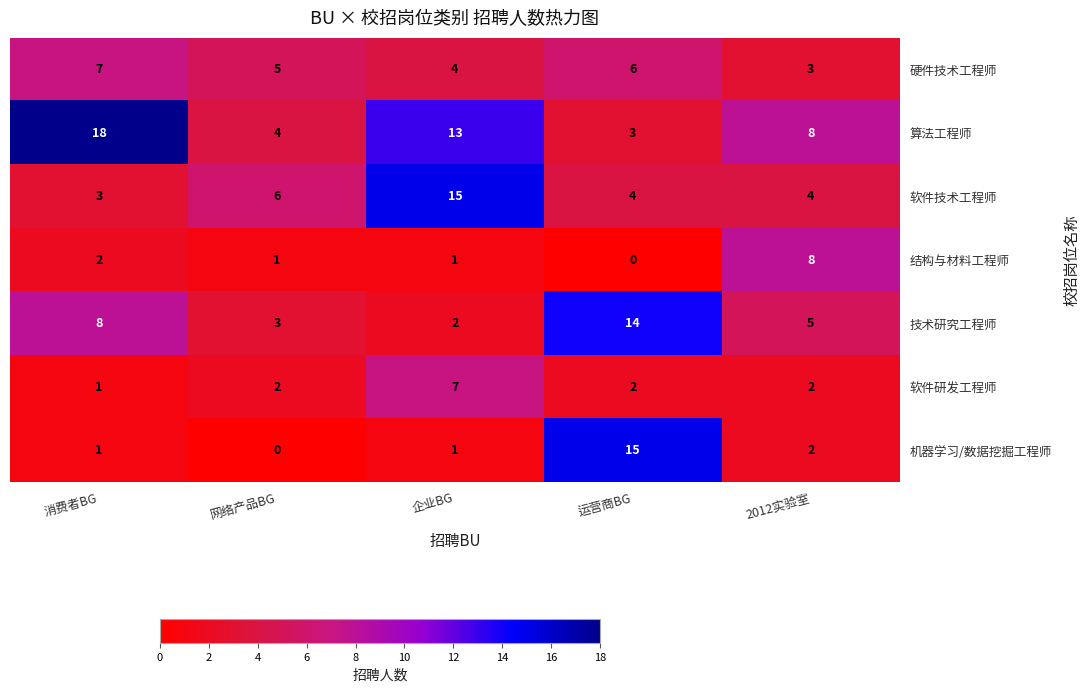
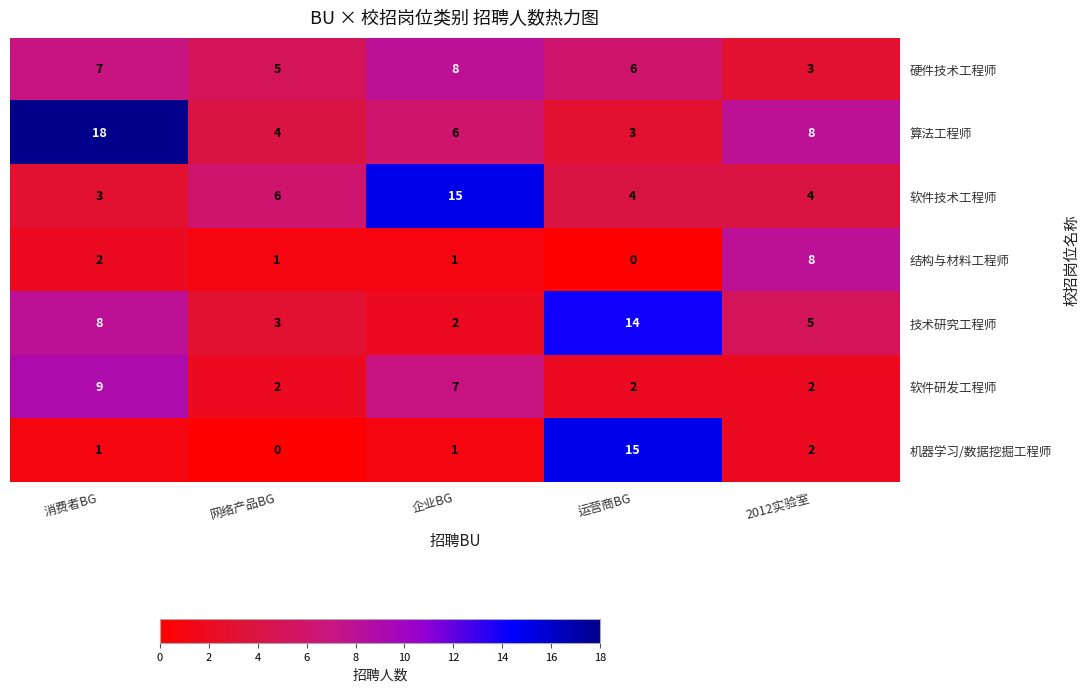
  {
    "硬件技术工程师": {
      "消费者BG": 7,
      "网络产品BG": 5,
-     "企业BG": 4,
+     "企业BG": 8,
      "运营商BG": 6,
      "2012实验室": 3
    },
    "算法工程师": {
      "消费者BG": 18,
      "网络产品BG": 4,
-     "企业BG": 13,
+     "企业BG": 6,
      "运营商BG": 3,
      "2012实验室": 8
    },
    "软件技术工程师": {
      "消费者BG": 3,
      "网络产品BG": 6,
      "企业BG": 15,
      "运营商BG": 4,
      "2012实验室": 4
    },
    "结构与材料工程师": {
      "消费者BG": 2,
      "网络产品BG": 1,
      "企业BG": 1,
      "运营商BG": 0,
      "2012实验室": 8
    },
    "技术研究工程师": {
      "消费者BG": 8,
      "网络产品BG": 3,
      "企业BG": 2,
      "运营商BG": 14,
      "2012实验室": 5
    },
    "软件研发工程师": {
-     "消费者BG": 1,
+     "消费者BG": 9,
      "网络产品BG": 2,
      "企业BG": 7,
      "运营商BG": 2,
      "2012实验室": 2
    },
    "机器学习/数据挖掘工程师": {
      "消费者BG": 1,
      "网络产品BG": 0,
      "企业BG": 1,
      "运营商BG": 15,
      "2012实验室": 2
    }
  }
